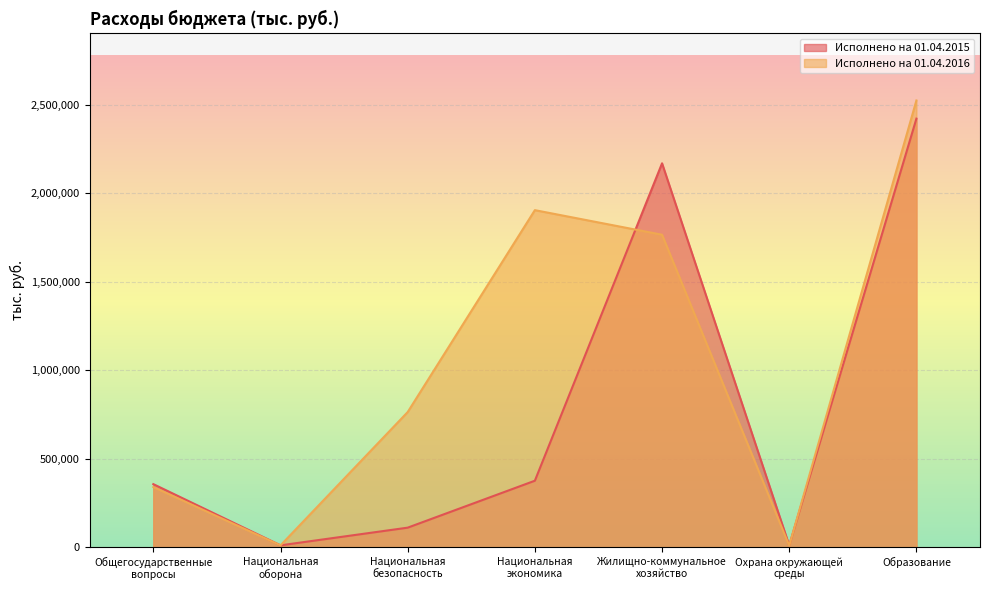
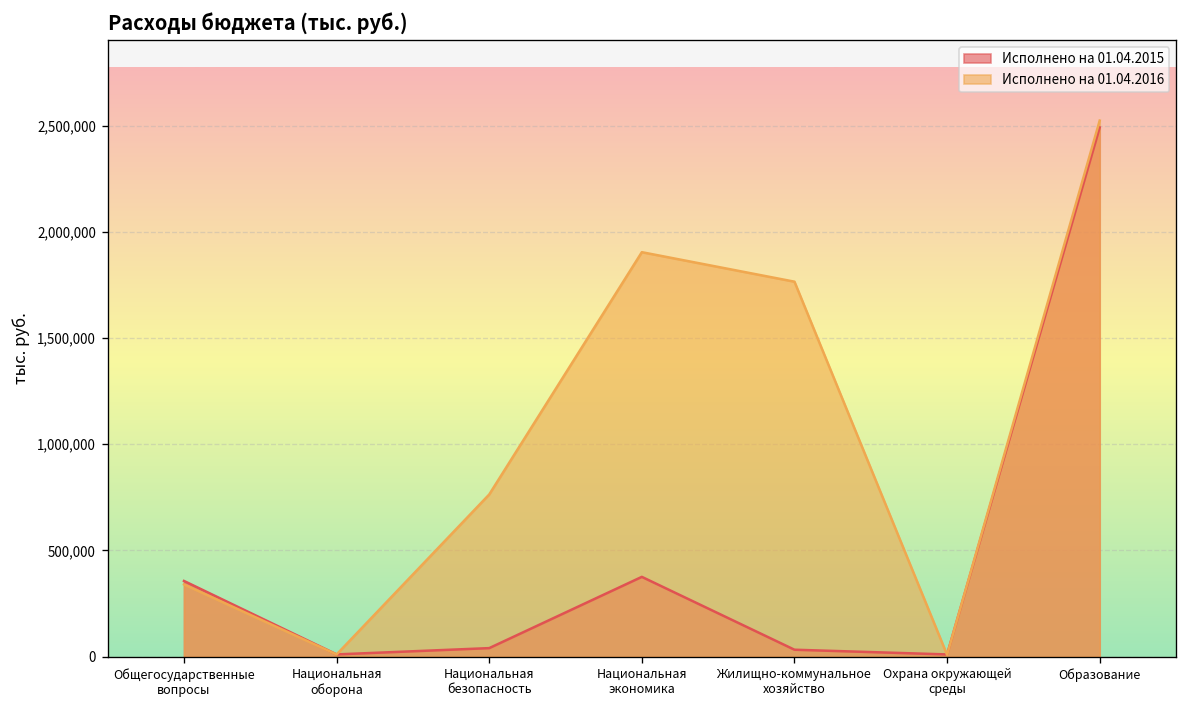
  {
    "Исполнено на 01.04.2015": {
      "Общегосударственные вопросы": "360,000",
-     "Национальная безопасность": "110,000",
+     "Национальная безопасность": "40,000",
      "Национальная экономика": "380,000",
-     "Жилищно-коммунальное хозяйство": "2,170,000",
-     "Образование": "2,420,000"
+     "Жилищно-коммунальное хозяйство": "30,000",
+     "Образование": "2,490,000"
    },
    "Исполнено на 01.04.2016": {
      "Общегосударственные вопросы": "340,000",
      "Национальная безопасность": "760,000",
      "Национальная экономика": "1,900,000",
      "Жилищно-коммунальное хозяйство": "1,770,000",
      "Образование": "2,520,000"
    }
  }
